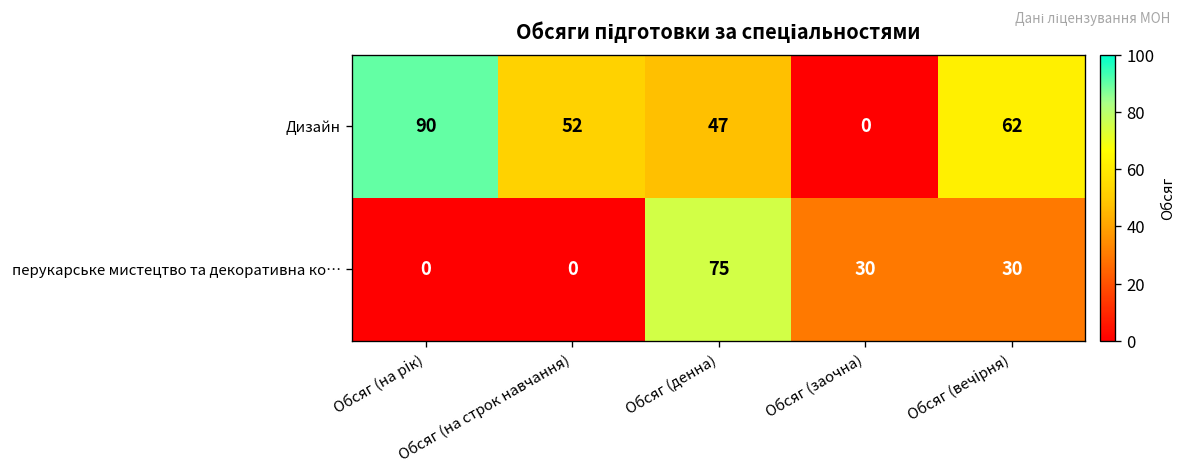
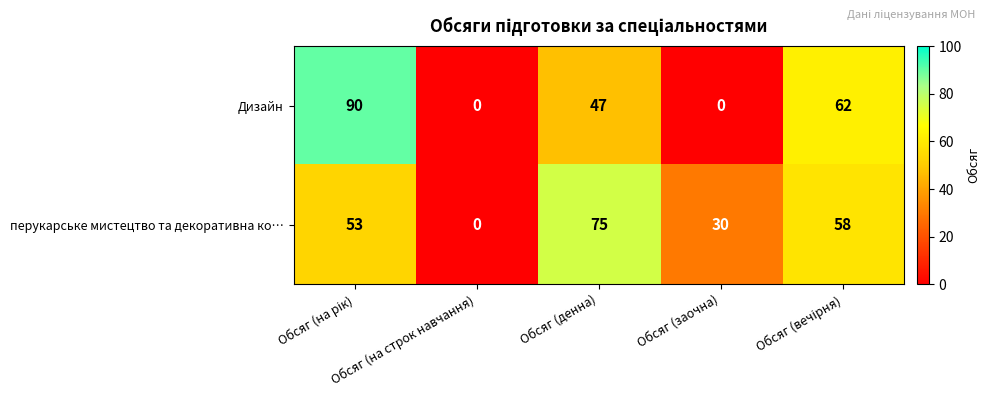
  {
    "Дизайн": {
      "Обсяг (на рік)": 90,
-     "Обсяг (на строк навчання)": 52,
+     "Обсяг (на строк навчання)": 0,
      "Обсяг (денна)": 47,
      "Обсяг (заочна)": 0,
      "Обсяг (вечірня)": 62
    },
    "перукарське мистецтво та декоративна ко…": {
-     "Обсяг (на рік)": 0,
+     "Обсяг (на рік)": 53,
      "Обсяг (на строк навчання)": 0,
      "Обсяг (денна)": 75,
      "Обсяг (заочна)": 30,
-     "Обсяг (вечірня)": 30
+     "Обсяг (вечірня)": 58
    }
  }
